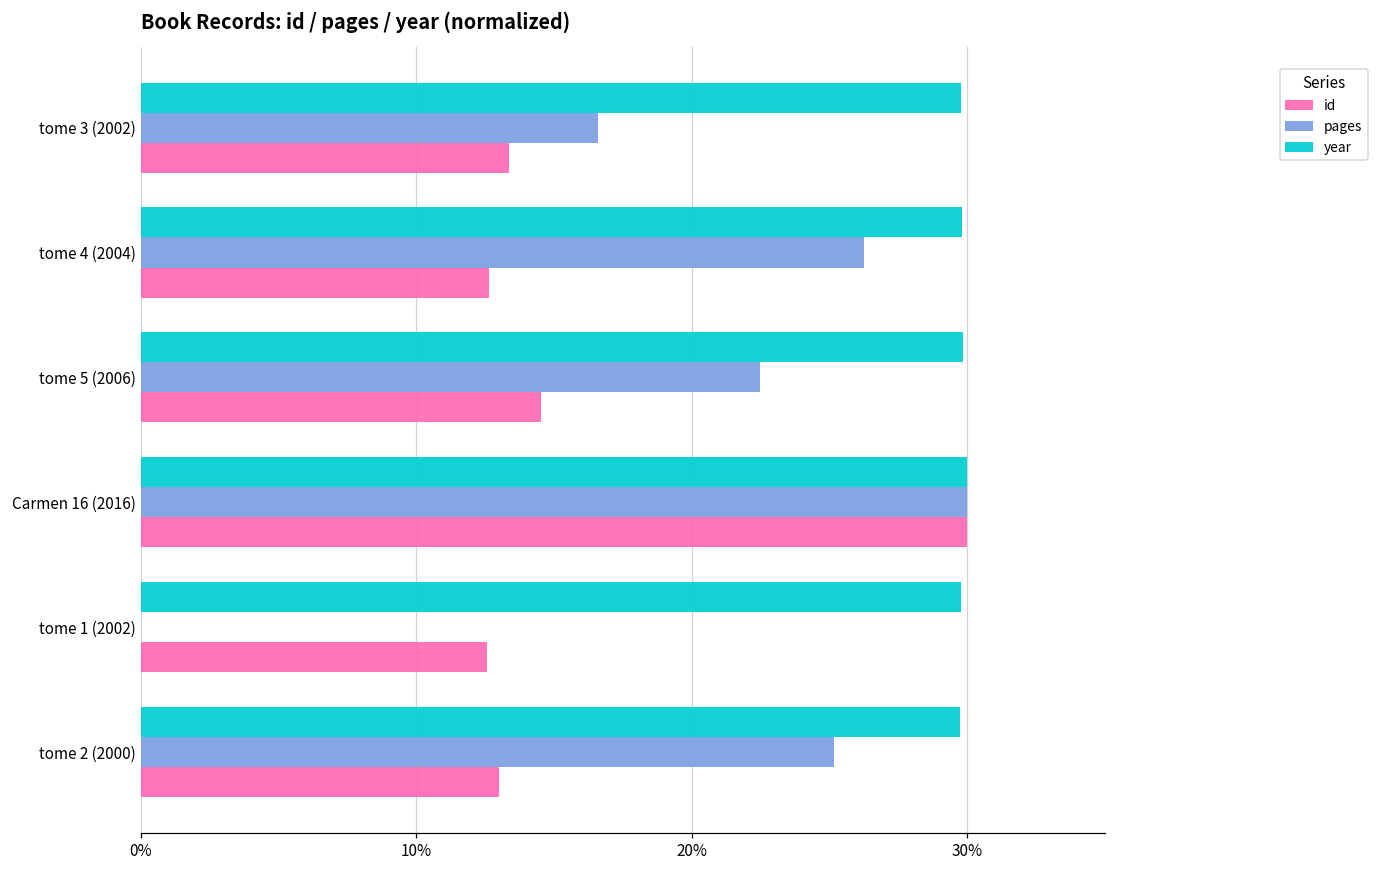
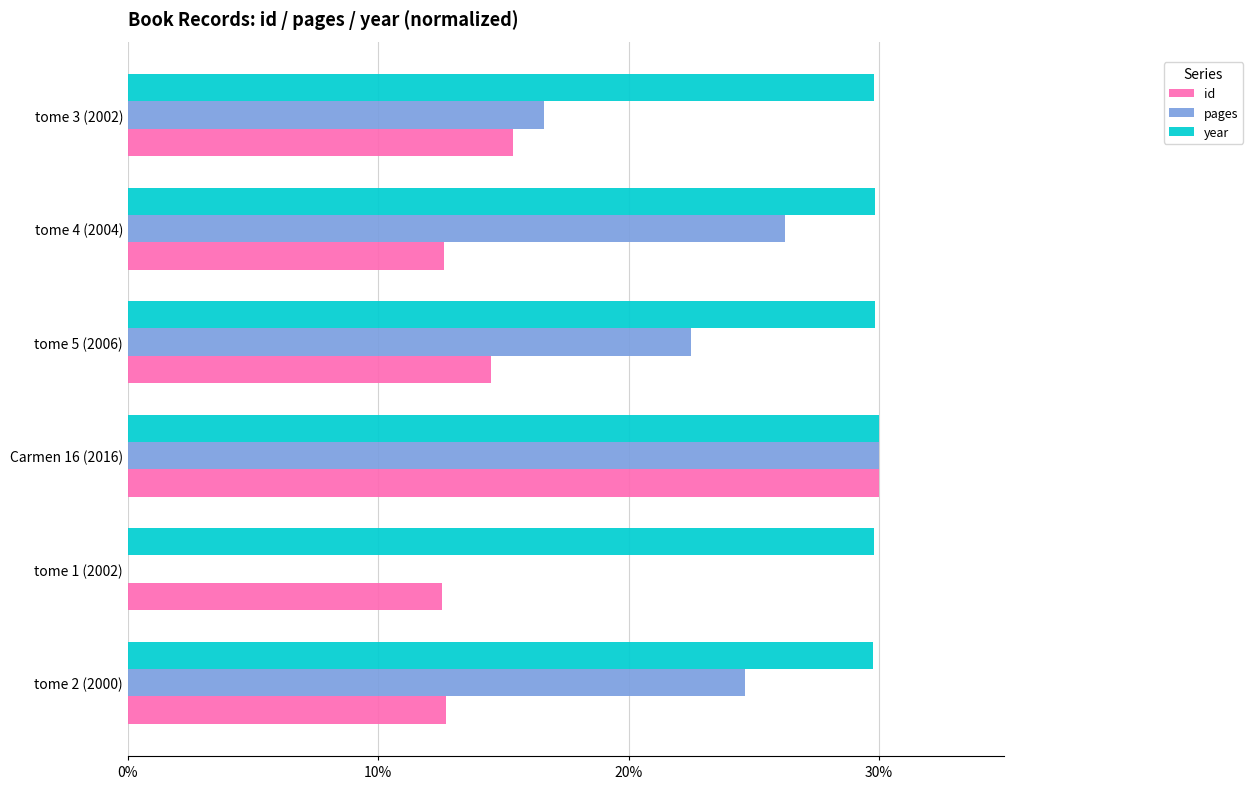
  {
    "id": {
-     "tome 3 (2002)": "13.4%",
+     "tome 3 (2002)": "15.4%",
      "tome 4 (2004)": "12.6%",
      "tome 5 (2006)": "14.5%",
      "Carmen 16 (2016)": "30.0%",
      "tome 1 (2002)": "12.6%",
-     "tome 2 (2000)": "13.0%"
+     "tome 2 (2000)": "12.7%"
    },
    "pages": {
      "tome 3 (2002)": "16.6%",
      "tome 4 (2004)": "26.3%",
      "tome 5 (2006)": "22.5%",
      "Carmen 16 (2016)": "30.0%",
      "tome 1 (2002)": "0.0%",
-     "tome 2 (2000)": "25.2%"
+     "tome 2 (2000)": "24.6%"
    },
    "year": {
      "tome 3 (2002)": "29.8%",
      "tome 4 (2004)": "29.8%",
      "tome 5 (2006)": "29.9%",
      "Carmen 16 (2016)": "30.0%",
      "tome 1 (2002)": "29.8%",
      "tome 2 (2000)": "29.8%"
    }
  }
